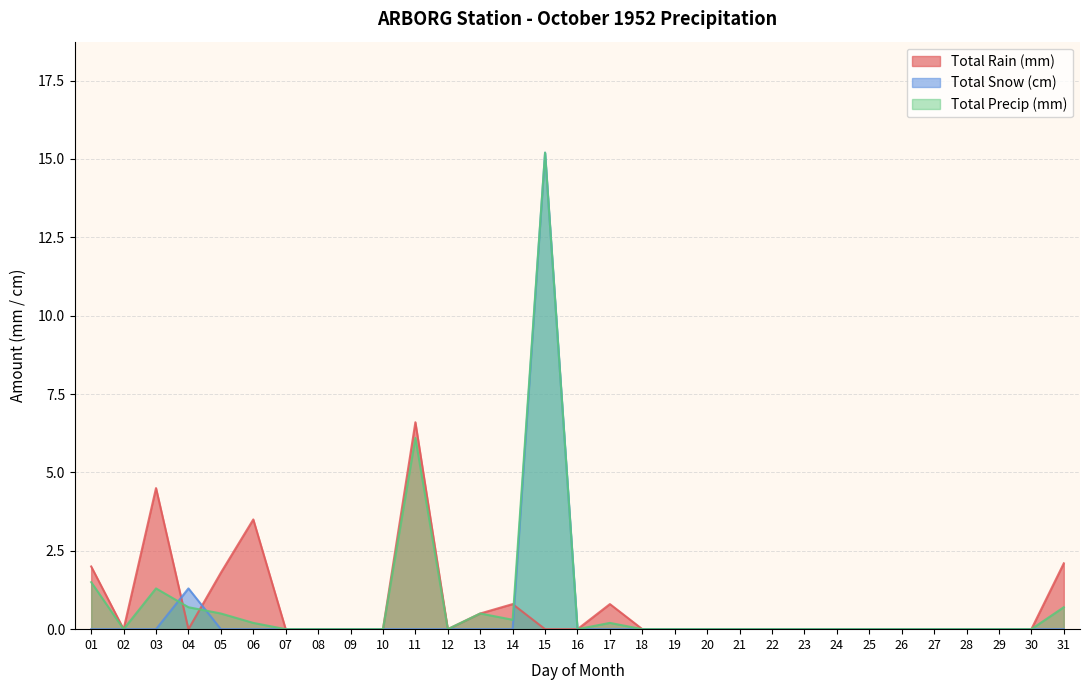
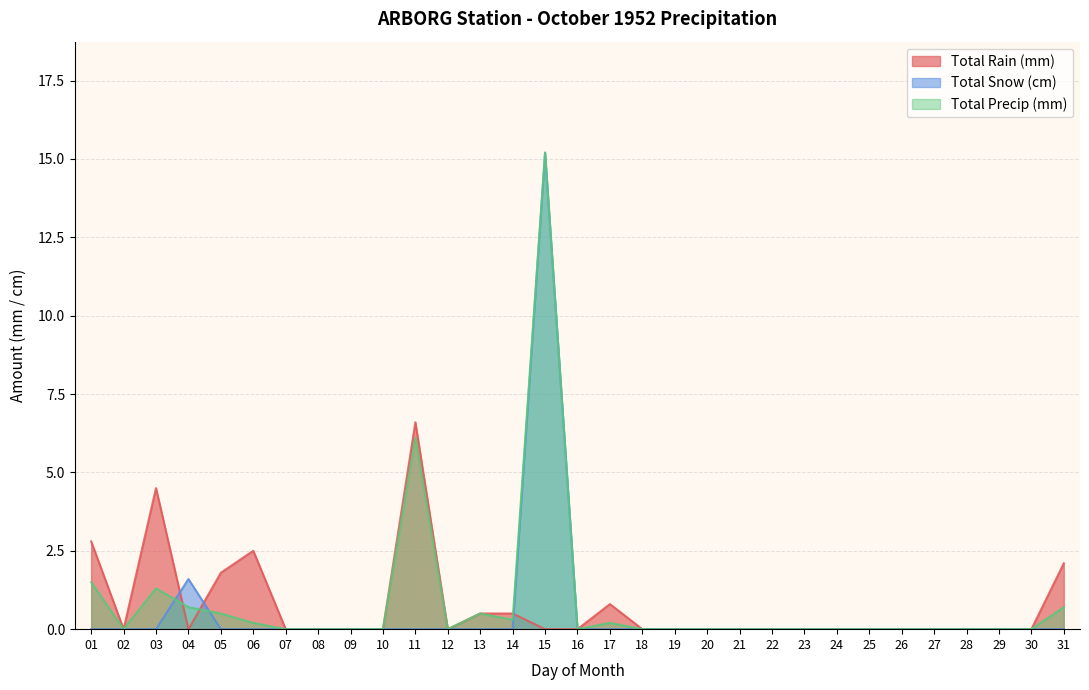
  {
    "Total Rain (mm)": {
-     "01": 2.0,
+     "01": 2.8,
      "03": 4.5,
      "04": 0.0,
      "05": 1.8,
-     "06": 3.5,
+     "06": 2.5,
      "11": 6.6,
-     "14": 0.8,
+     "14": 0.5,
      "15": 0.0,
      "17": 0.8,
      "31": 2.1
    },
    "Total Snow (cm)": {
      "01": 0.0,
      "03": 0.0,
-     "04": 1.3,
+     "04": 1.6,
      "05": 0.0,
      "06": 0.0,
      "11": 0.0,
      "13": 0.0,
      "14": 0.0,
      "17": 0.0,
      "31": 0.0
    },
    "Total Precip (mm)": {
      "01": 1.5,
      "03": 1.3,
      "04": 0.7,
      "05": 0.5,
      "06": 0.2,
      "11": 6.1,
      "14": 0.3,
      "17": 0.2,
      "31": 0.7
    }
  }
